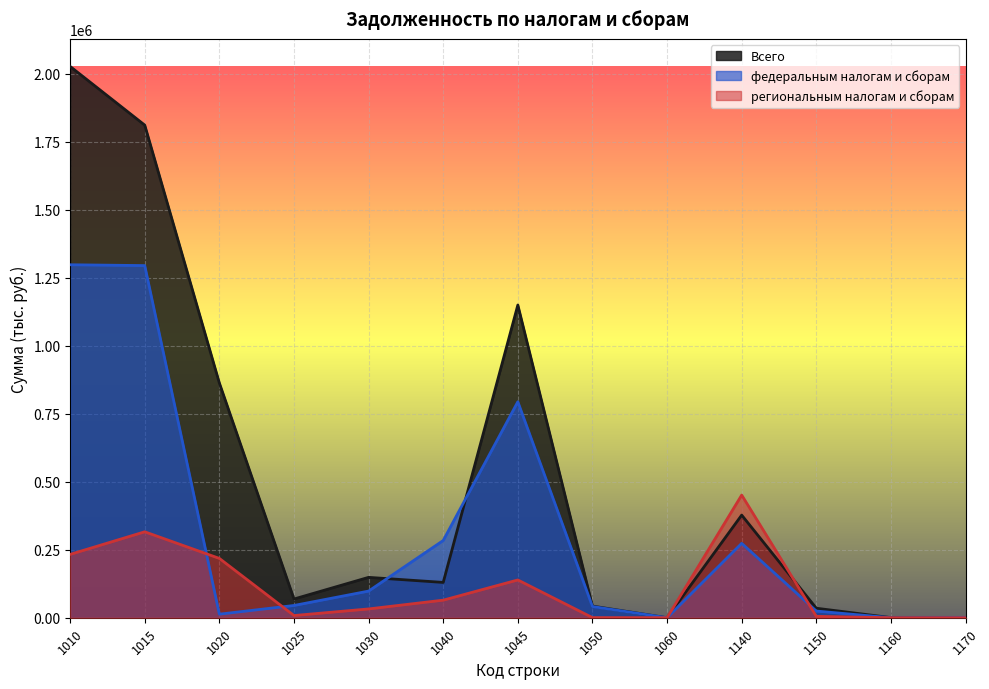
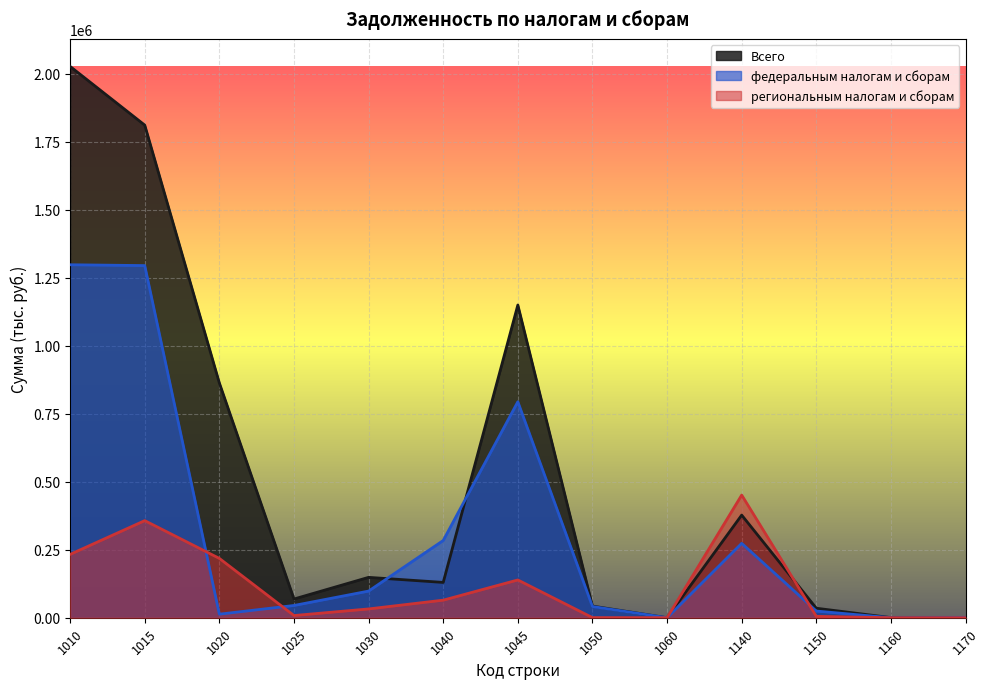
  {
    "Всего": {
      "1010": 2030000,
      "1015": 1810000,
      "1020": 860000,
      "1025": 70000,
      "1030": 150000,
      "1040": 130000,
      "1045": 1150000,
      "1140": 380000,
      "1150": 30000
    },
    "федеральным налогам и сборам": {
      "1010": 1300000,
      "1015": 1290000,
      "1020": 10000,
      "1025": 50000,
      "1030": 100000,
      "1040": 280000,
      "1045": 790000,
      "1140": 270000,
      "1150": 20000
    },
    "региональным налогам и сборам": {
      "1010": 230000,
-     "1015": 320000,
+     "1015": 360000,
      "1020": 220000,
      "1025": 10000,
      "1030": 30000,
      "1040": 60000,
      "1045": 140000,
      "1050": 0,
      "1140": 450000,
      "1150": 10000
    }
  }
